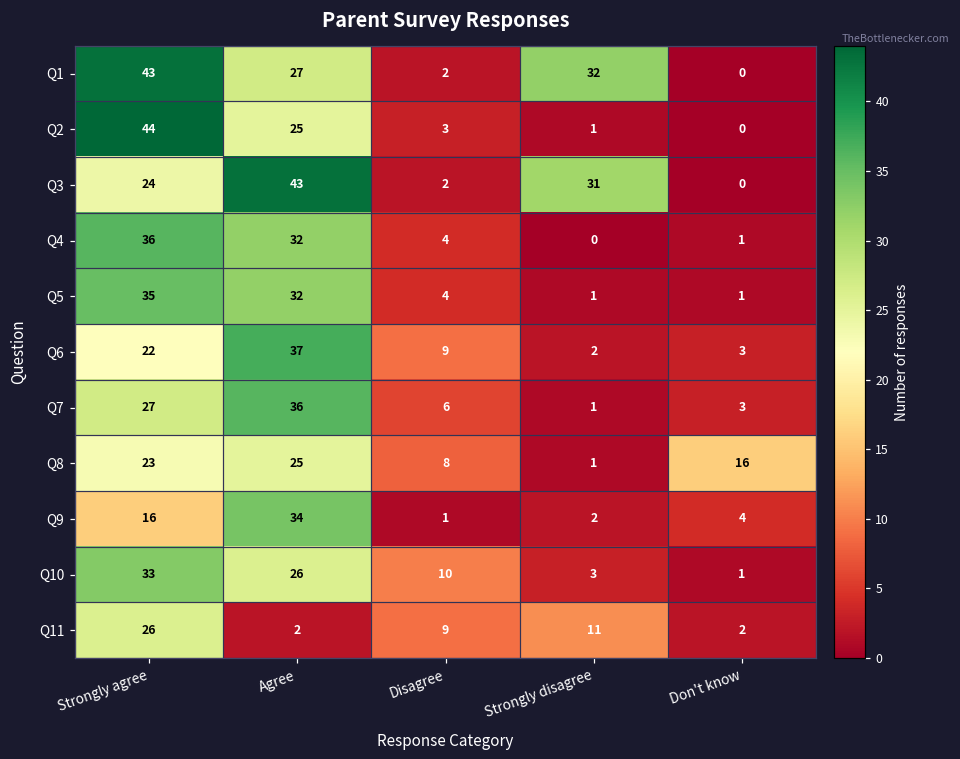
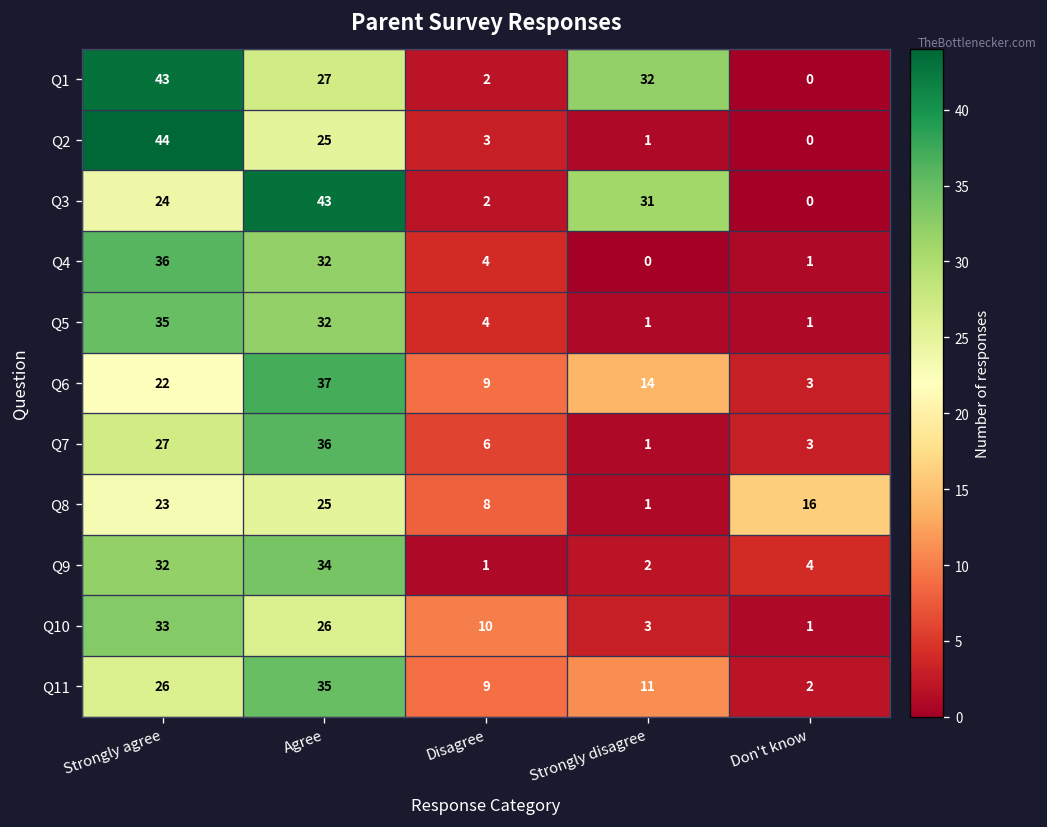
  {
    "Q1": {
      "Strongly agree": 43,
      "Agree": 27,
      "Disagree": 2,
      "Strongly disagree": 32,
      "Don't know": 0
    },
    "Q2": {
      "Strongly agree": 44,
      "Agree": 25,
      "Disagree": 3,
      "Strongly disagree": 1,
      "Don't know": 0
    },
    "Q3": {
      "Strongly agree": 24,
      "Agree": 43,
      "Disagree": 2,
      "Strongly disagree": 31,
      "Don't know": 0
    },
    "Q4": {
      "Strongly agree": 36,
      "Agree": 32,
      "Disagree": 4,
      "Strongly disagree": 0,
      "Don't know": 1
    },
    "Q5": {
      "Strongly agree": 35,
      "Agree": 32,
      "Disagree": 4,
      "Strongly disagree": 1,
      "Don't know": 1
    },
    "Q6": {
      "Strongly agree": 22,
      "Agree": 37,
      "Disagree": 9,
-     "Strongly disagree": 2,
+     "Strongly disagree": 14,
      "Don't know": 3
    },
    "Q7": {
      "Strongly agree": 27,
      "Agree": 36,
      "Disagree": 6,
      "Strongly disagree": 1,
      "Don't know": 3
    },
    "Q8": {
      "Strongly agree": 23,
      "Agree": 25,
      "Disagree": 8,
      "Strongly disagree": 1,
      "Don't know": 16
    },
    "Q9": {
-     "Strongly agree": 16,
+     "Strongly agree": 32,
      "Agree": 34,
      "Disagree": 1,
      "Strongly disagree": 2,
      "Don't know": 4
    },
    "Q10": {
      "Strongly agree": 33,
      "Agree": 26,
      "Disagree": 10,
      "Strongly disagree": 3,
      "Don't know": 1
    },
    "Q11": {
      "Strongly agree": 26,
-     "Agree": 2,
+     "Agree": 35,
      "Disagree": 9,
      "Strongly disagree": 11,
      "Don't know": 2
    }
  }
